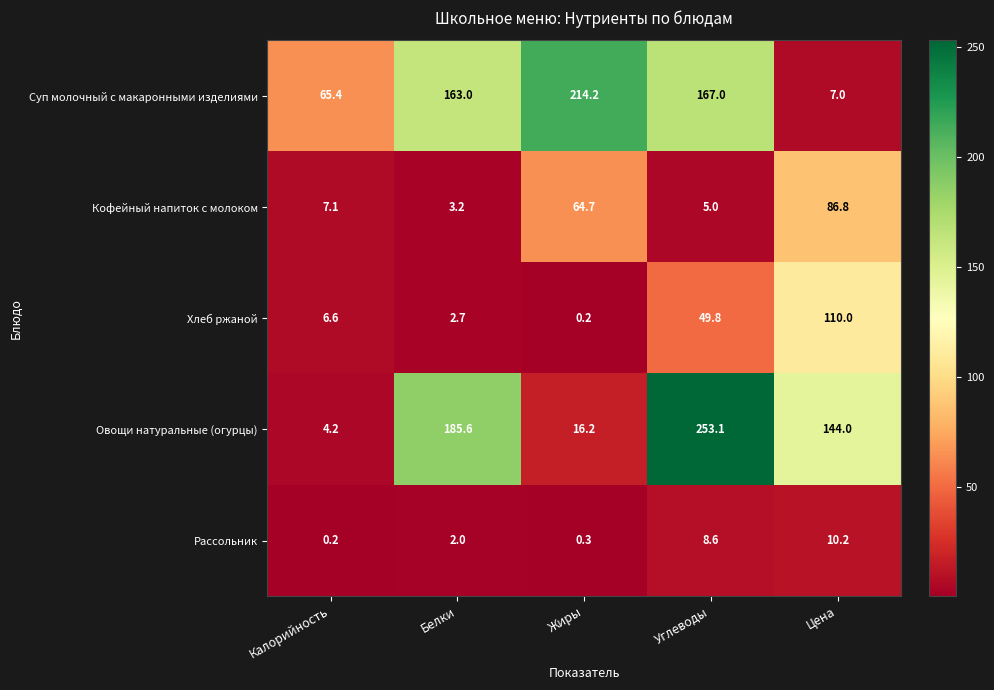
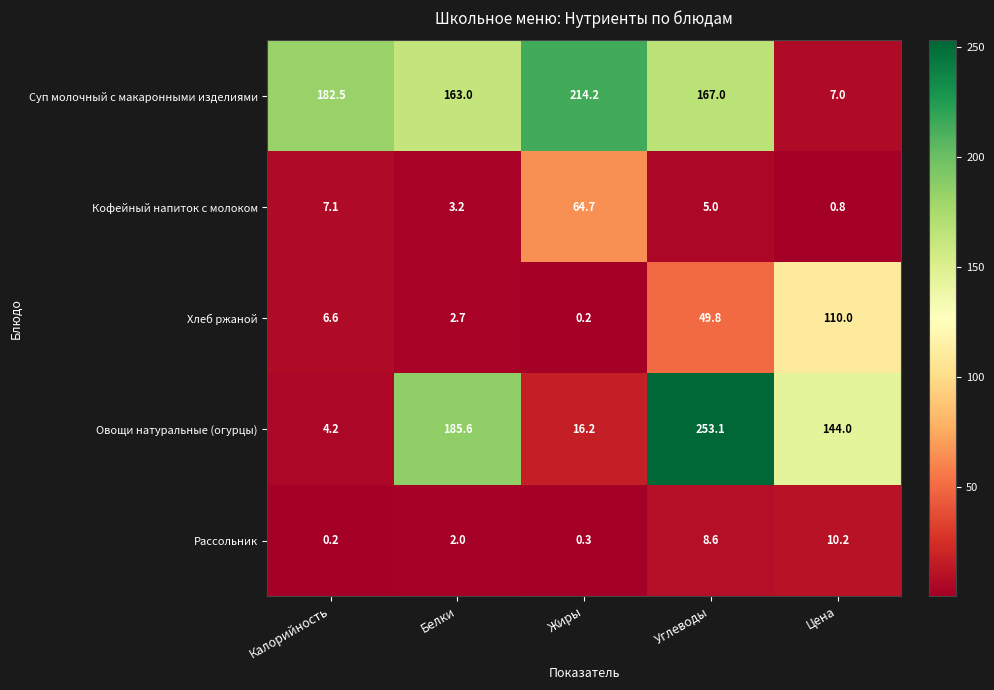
  {
    "Суп молочный с макаронными изделиями": {
-     "Калорийность": 65.4,
+     "Калорийность": 182.5,
      "Белки": 163.0,
      "Жиры": 214.2,
      "Углеводы": 167.0,
      "Цена": 7.0
    },
    "Кофейный напиток с молоком": {
      "Калорийность": 7.1,
      "Белки": 3.2,
      "Жиры": 64.7,
      "Углеводы": 5.0,
-     "Цена": 86.8
+     "Цена": 0.8
    },
    "Хлеб ржаной": {
      "Калорийность": 6.6,
      "Белки": 2.7,
      "Жиры": 0.2,
      "Углеводы": 49.8,
      "Цена": 110.0
    },
    "Овощи натуральные (огурцы)": {
      "Калорийность": 4.2,
      "Белки": 185.6,
      "Жиры": 16.2,
      "Углеводы": 253.1,
      "Цена": 144.0
    },
    "Рассольник": {
      "Калорийность": 0.2,
      "Белки": 2.0,
      "Жиры": 0.3,
      "Углеводы": 8.6,
      "Цена": 10.2
    }
  }
